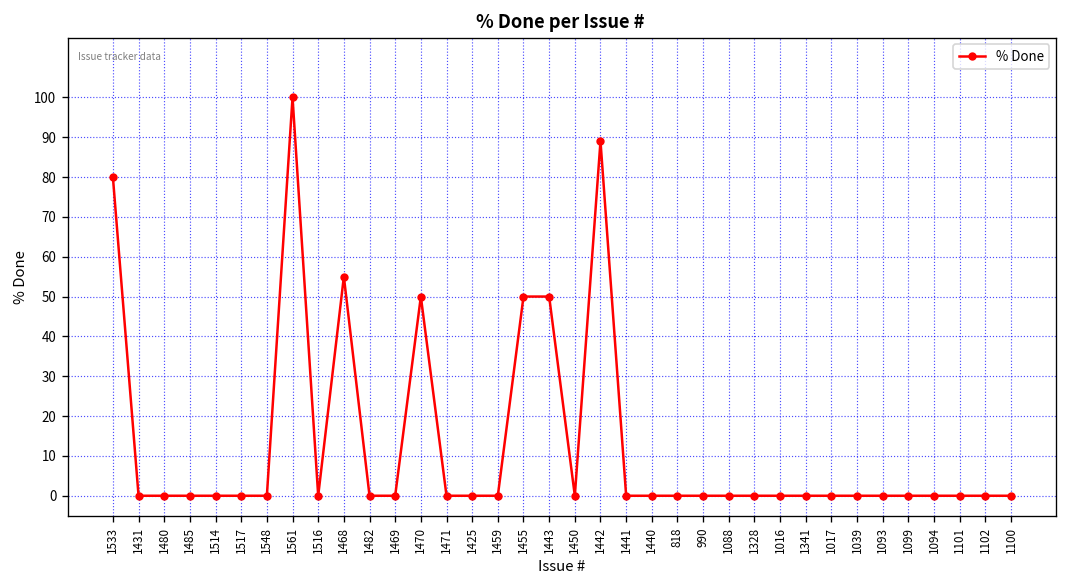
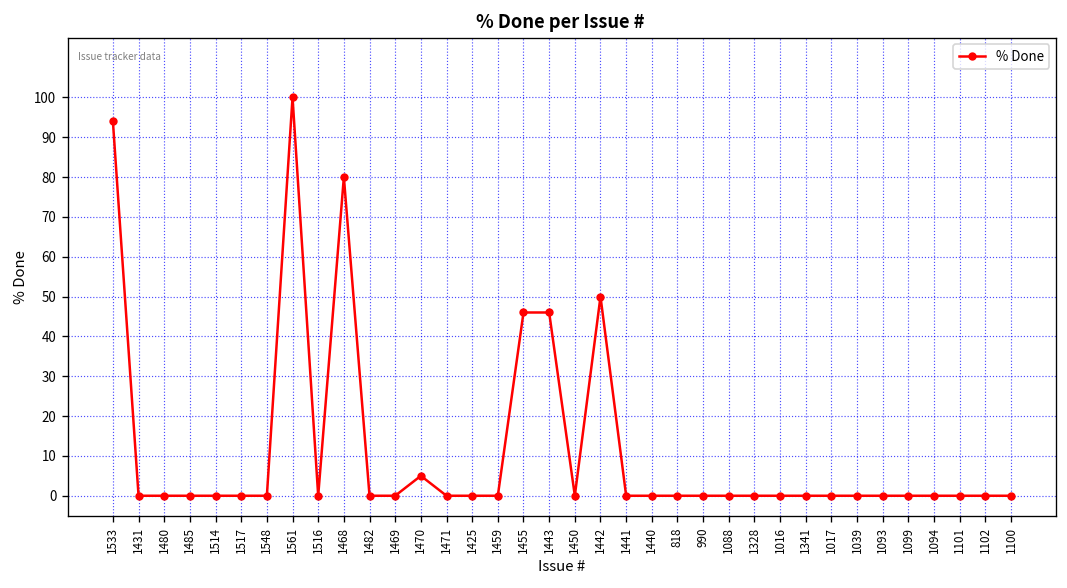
  {
-   "1533": 80,
+   "1533": 94,
    "1431": 0,
    "1480": 0,
    "1485": 0,
    "1514": 0,
    "1517": 0,
    "1548": 0,
    "1561": 100,
    "1516": 0,
-   "1468": 55,
+   "1468": 80,
    "1482": 0,
    "1469": 0,
-   "1470": 50,
+   "1470": 5,
    "1471": 0,
    "1425": 0,
    "1459": 0,
-   "1455": 50,
-   "1443": 50,
+   "1455": 46,
+   "1443": 46,
    "1450": 0,
-   "1442": 89,
+   "1442": 50,
    "1441": 0,
    "1440": 0,
    "818": 0,
    "990": 0,
    "1088": 0,
    "1328": 0,
    "1016": 0,
    "1341": 0,
    "1017": 0,
    "1039": 0,
    "1093": 0,
    "1099": 0,
    "1094": 0,
    "1101": 0,
    "1102": 0,
    "1100": 0
  }
